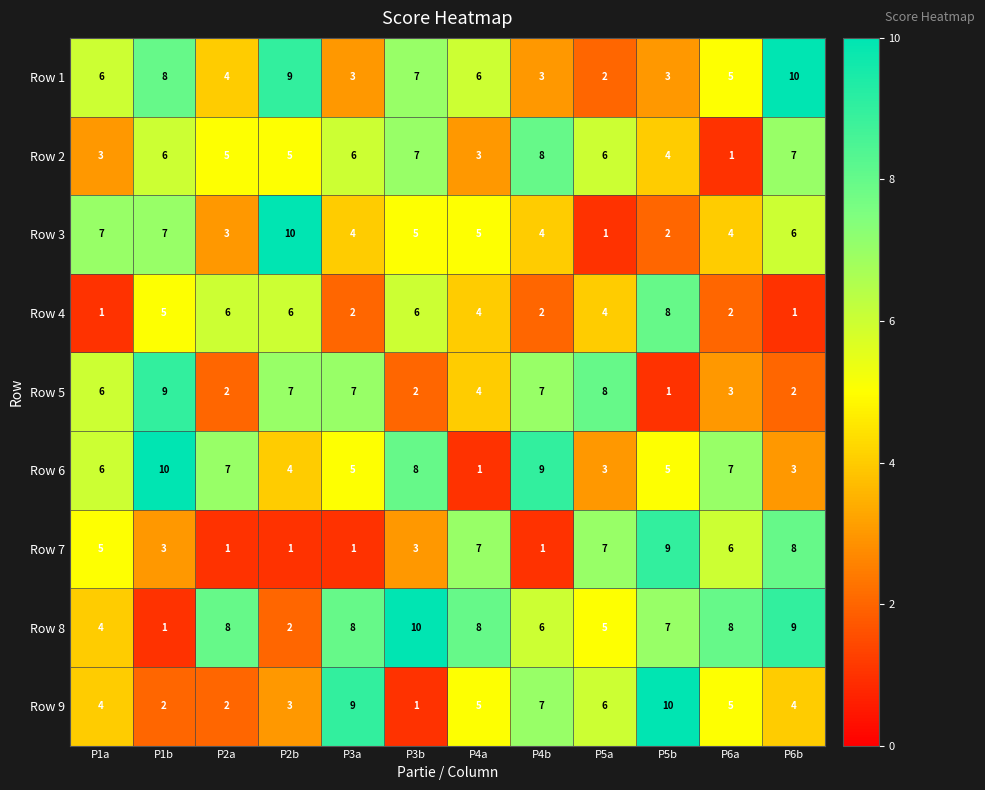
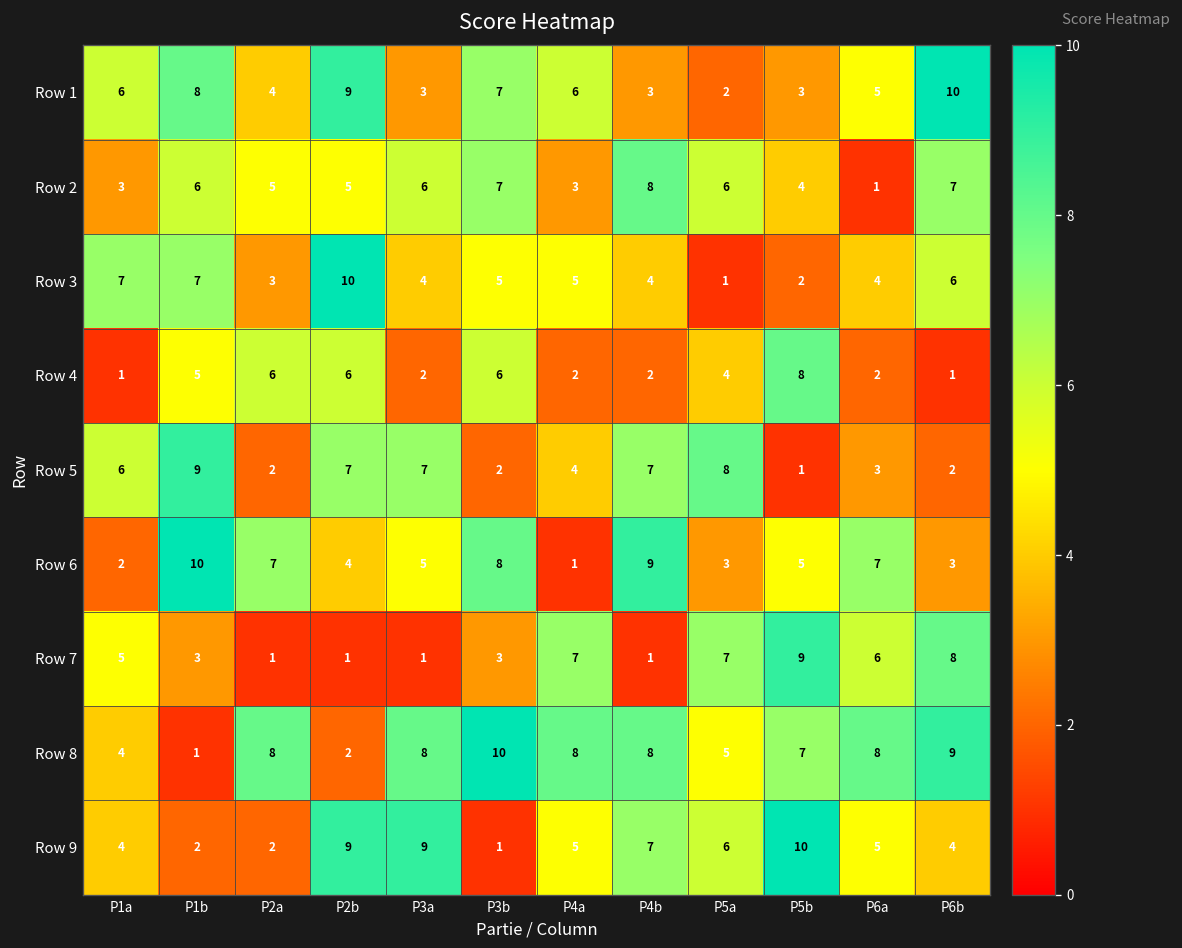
  {
    "Row 1": {
      "P1a": 6,
      "P1b": 8,
      "P2a": 4,
      "P2b": 9,
      "P3a": 3,
      "P3b": 7,
      "P4a": 6,
      "P4b": 3,
      "P5a": 2,
      "P5b": 3,
      "P6a": 5,
      "P6b": 10
    },
    "Row 2": {
      "P1a": 3,
      "P1b": 6,
      "P2a": 5,
      "P2b": 5,
      "P3a": 6,
      "P3b": 7,
      "P4a": 3,
      "P4b": 8,
      "P5a": 6,
      "P5b": 4,
      "P6a": 1,
      "P6b": 7
    },
    "Row 3": {
      "P1a": 7,
      "P1b": 7,
      "P2a": 3,
      "P2b": 10,
      "P3a": 4,
      "P3b": 5,
      "P4a": 5,
      "P4b": 4,
      "P5a": 1,
      "P5b": 2,
      "P6a": 4,
      "P6b": 6
    },
    "Row 4": {
      "P1a": 1,
      "P1b": 5,
      "P2a": 6,
      "P2b": 6,
      "P3a": 2,
      "P3b": 6,
-     "P4a": 4,
+     "P4a": 2,
      "P4b": 2,
      "P5a": 4,
      "P5b": 8,
      "P6a": 2,
      "P6b": 1
    },
    "Row 5": {
      "P1a": 6,
      "P1b": 9,
      "P2a": 2,
      "P2b": 7,
      "P3a": 7,
      "P3b": 2,
      "P4a": 4,
      "P4b": 7,
      "P5a": 8,
      "P5b": 1,
      "P6a": 3,
      "P6b": 2
    },
    "Row 6": {
-     "P1a": 6,
+     "P1a": 2,
      "P1b": 10,
      "P2a": 7,
      "P2b": 4,
      "P3a": 5,
      "P3b": 8,
      "P4a": 1,
      "P4b": 9,
      "P5a": 3,
      "P5b": 5,
      "P6a": 7,
      "P6b": 3
    },
    "Row 7": {
      "P1a": 5,
      "P1b": 3,
      "P2a": 1,
      "P2b": 1,
      "P3a": 1,
      "P3b": 3,
      "P4a": 7,
      "P4b": 1,
      "P5a": 7,
      "P5b": 9,
      "P6a": 6,
      "P6b": 8
    },
    "Row 8": {
      "P1a": 4,
      "P1b": 1,
      "P2a": 8,
      "P2b": 2,
      "P3a": 8,
      "P3b": 10,
      "P4a": 8,
-     "P4b": 6,
+     "P4b": 8,
      "P5a": 5,
      "P5b": 7,
      "P6a": 8,
      "P6b": 9
    },
    "Row 9": {
      "P1a": 4,
      "P1b": 2,
      "P2a": 2,
-     "P2b": 3,
+     "P2b": 9,
      "P3a": 9,
      "P3b": 1,
      "P4a": 5,
      "P4b": 7,
      "P5a": 6,
      "P5b": 10,
      "P6a": 5,
      "P6b": 4
    }
  }
